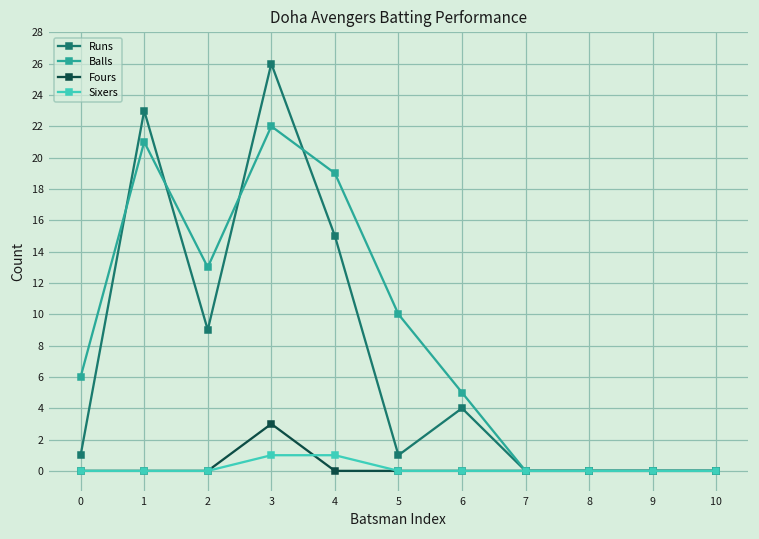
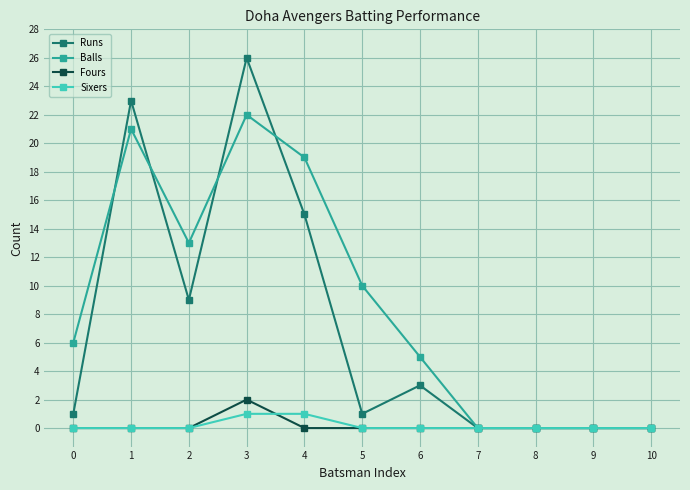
  {
    "Runs": {
      "0": 1,
      "1": 23,
      "2": 9,
      "3": 26,
      "4": 15,
      "5": 1,
-     "6": 4
+     "6": 3
    },
    "Fours": {
-     "3": 3,
+     "3": 2,
      "4": 0
    }
  }
